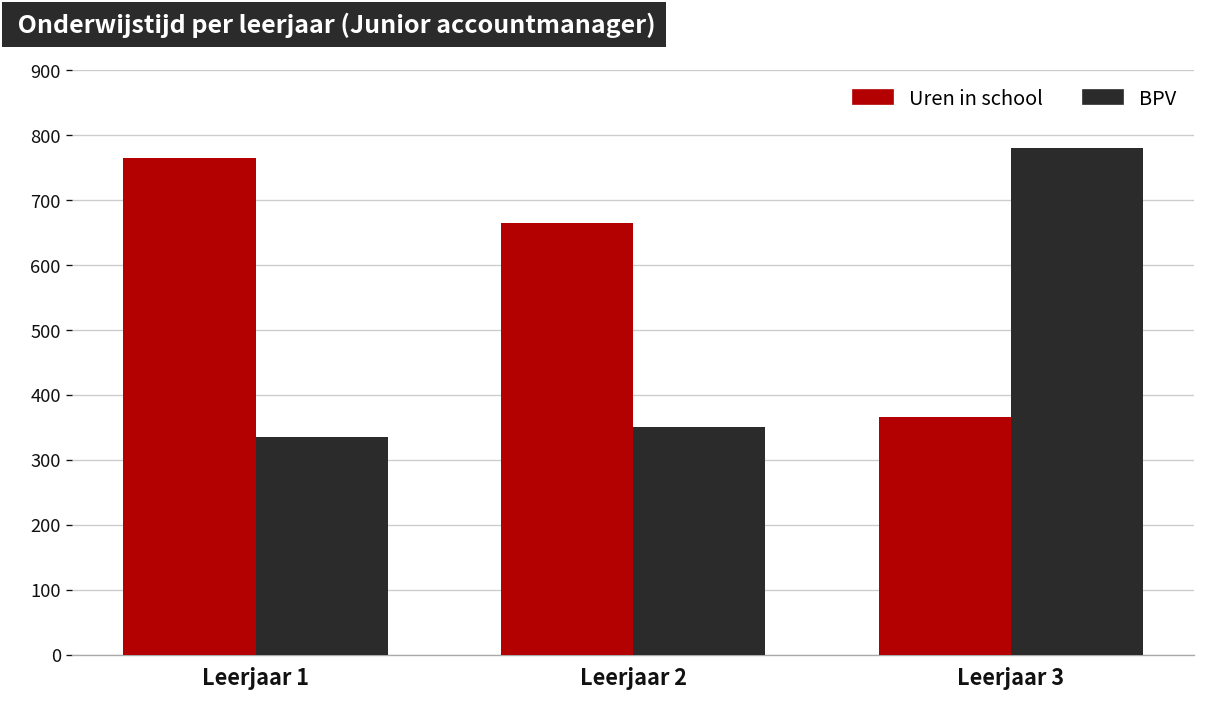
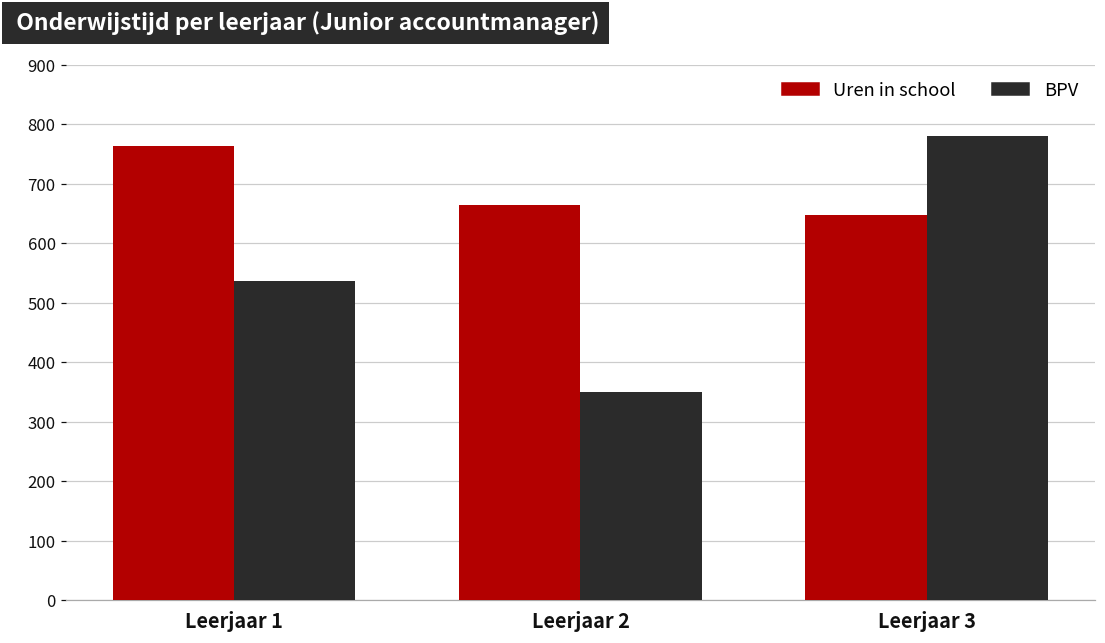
  {
    "Uren in school": {
      "Leerjaar 1": 760,
      "Leerjaar 2": 670,
-     "Leerjaar 3": 370
+     "Leerjaar 3": 650
    },
    "BPV": {
-     "Leerjaar 1": 340,
+     "Leerjaar 1": 540,
      "Leerjaar 2": 350,
      "Leerjaar 3": 780
    }
  }
